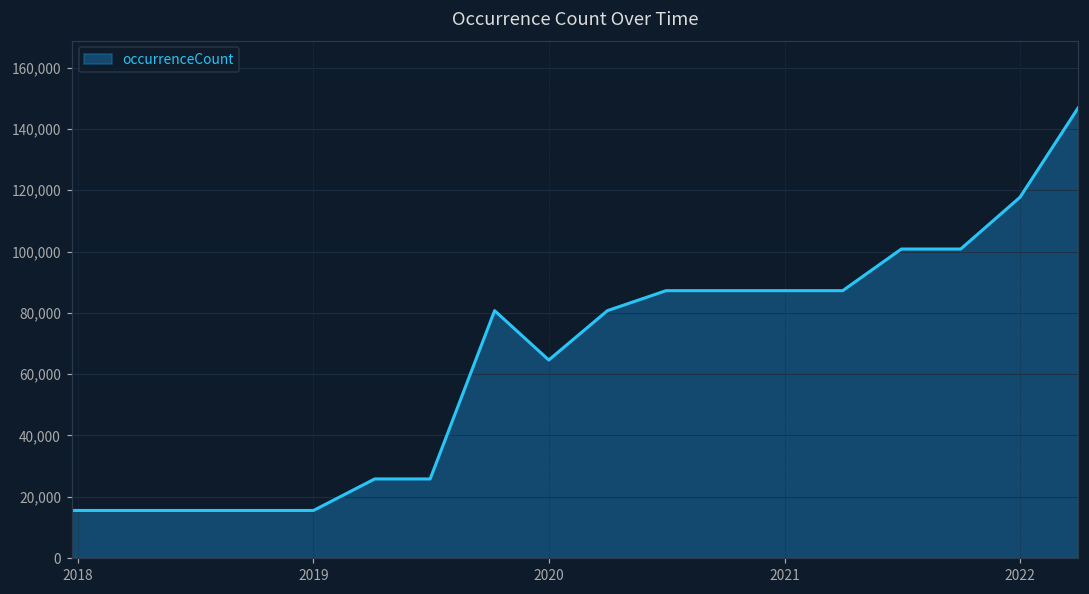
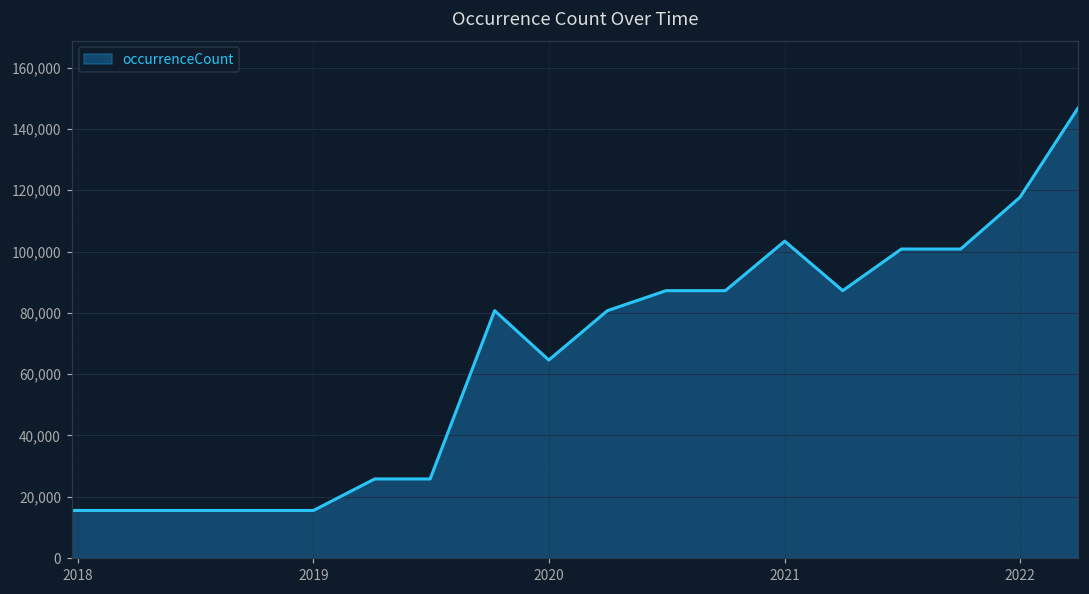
  {
    "2019": "16,000",
    "2020": "65,000",
-   "2021": "87,000",
+   "2021": "103,000",
    "2022": "118,000"
  }
